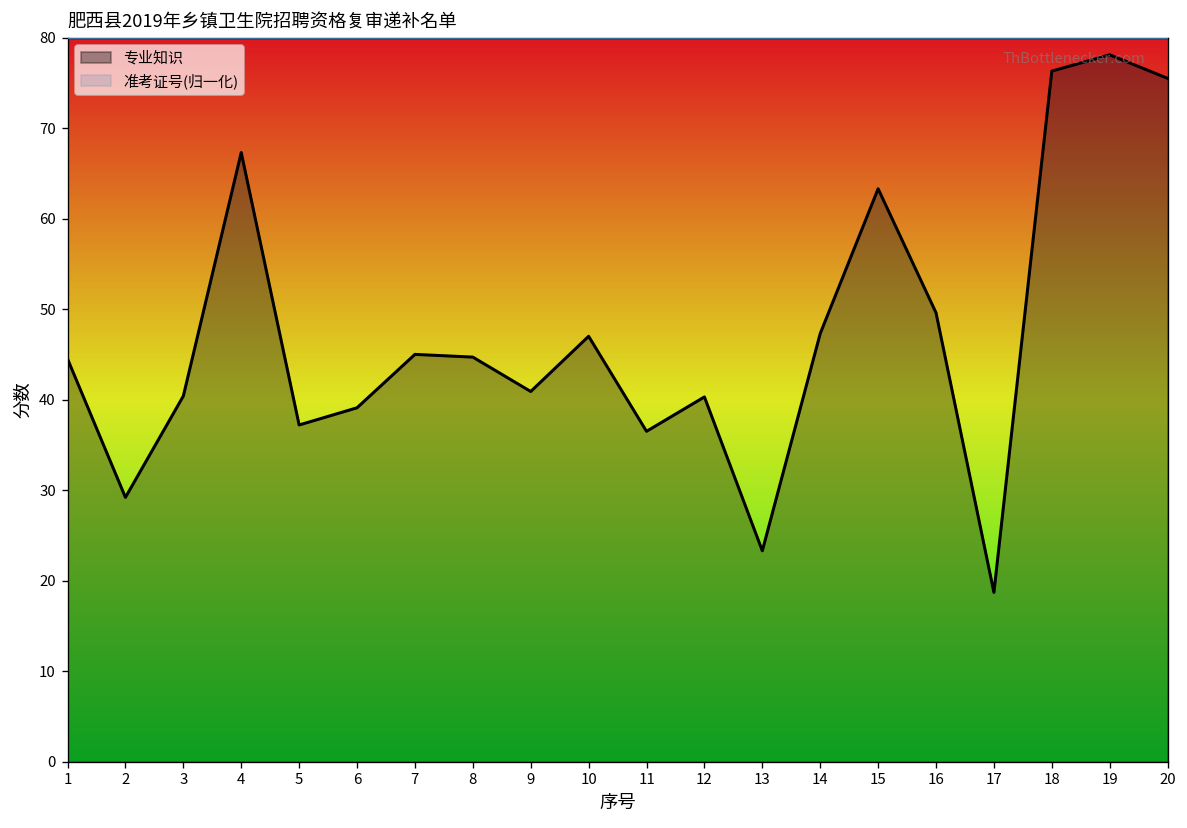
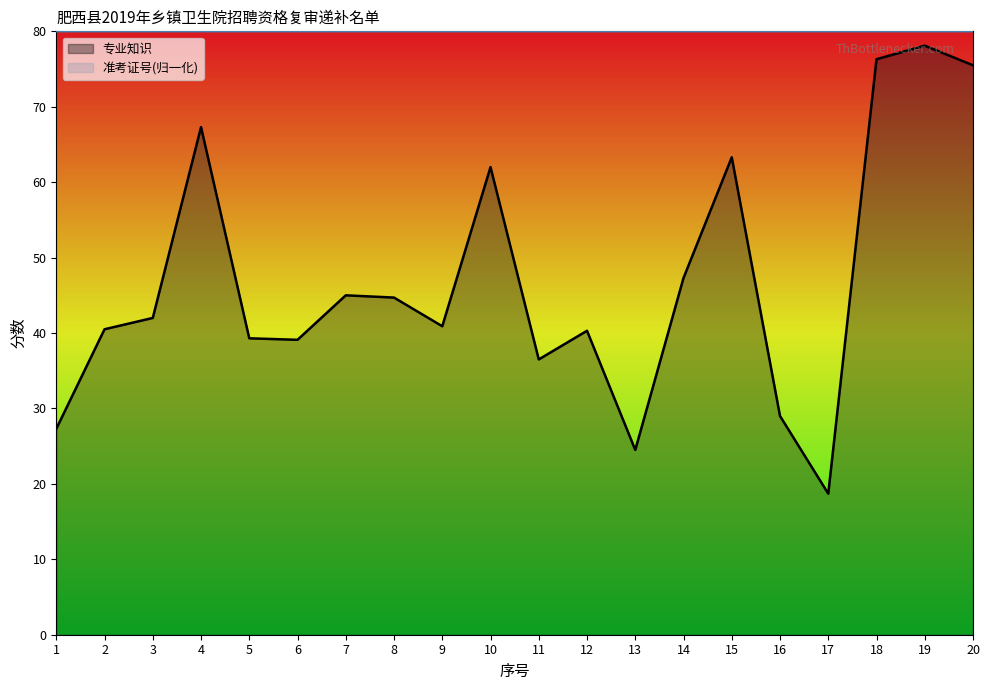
  {
    "专业知识": {
-     "1": 45,
-     "2": 29,
-     "3": 40,
+     "1": 27,
+     "2": 41,
+     "3": 42,
      "4": 67,
-     "5": 37,
+     "5": 39,
      "6": 39,
      "7": 45,
      "8": 45,
      "9": 41,
-     "10": 47,
+     "10": 62,
      "11": 37,
      "12": 40,
-     "13": 23,
+     "13": 25,
      "14": 47,
      "15": 63,
-     "16": 50,
+     "16": 29,
      "17": 19,
      "18": 76,
      "19": 78,
      "20": 76
    },
    "准考证号(归一化)": {
      "1": 80,
      "2": 80,
      "3": 80,
      "4": 80,
      "5": 80,
      "6": 80,
      "7": 80,
      "8": 80,
      "9": 80,
      "10": 80,
      "11": 80,
      "12": 80,
      "13": 80,
      "14": 80,
      "15": 80,
      "16": 80,
      "17": 80,
      "18": 80,
      "19": 80,
      "20": 80
    }
  }
